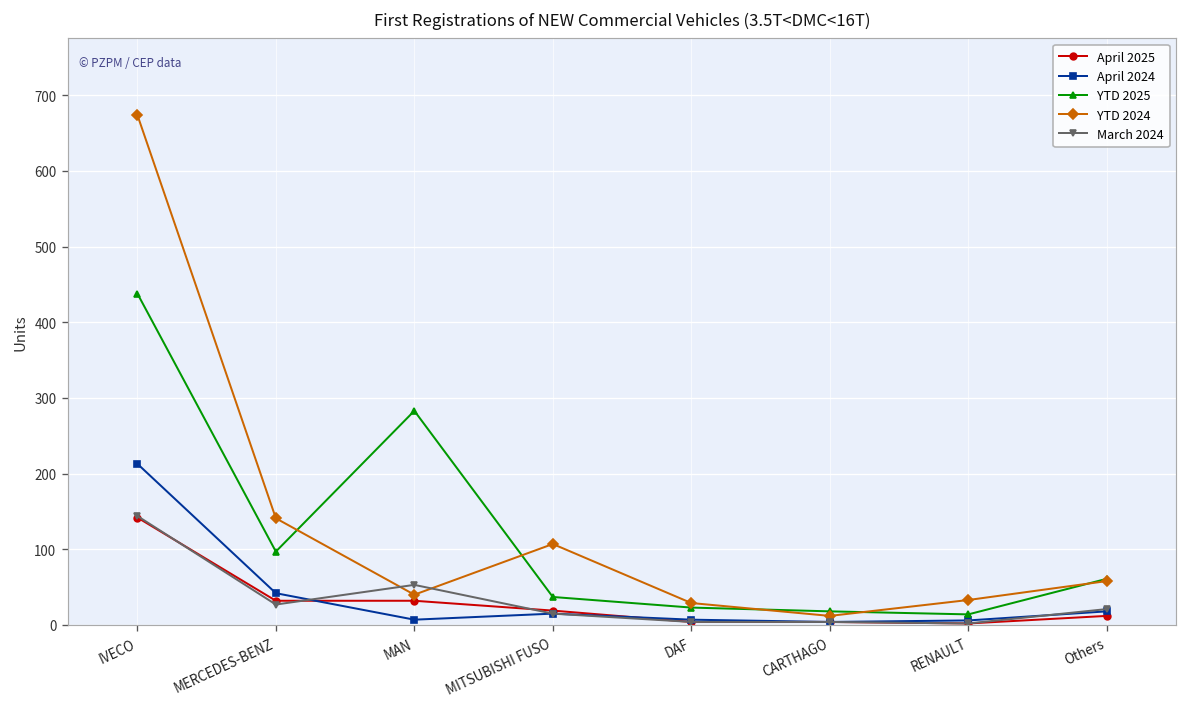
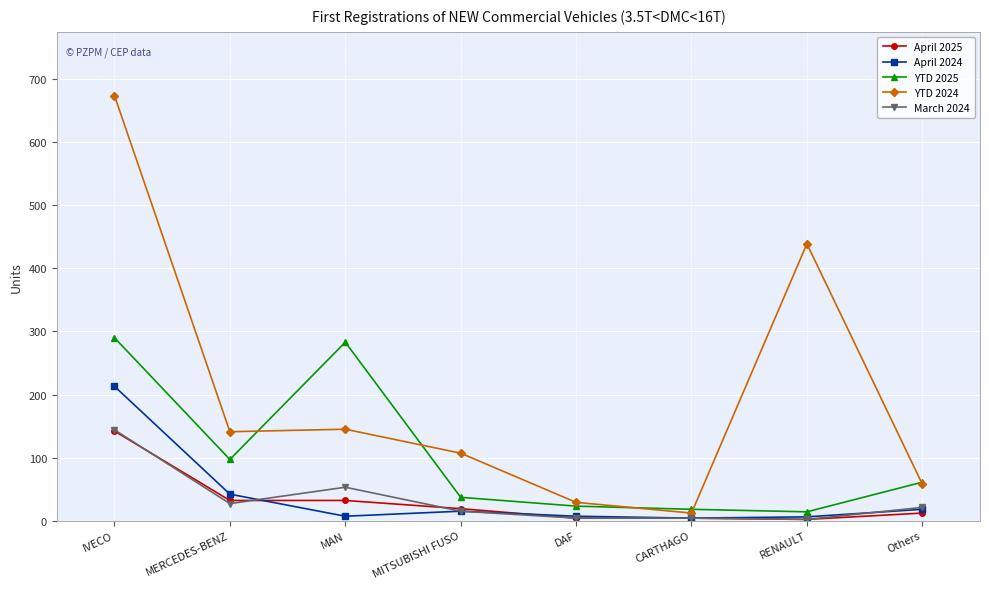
  {
    "April 2025": {
      "MERCEDES-BENZ": 30,
      "MAN": 30,
      "MITSUBISHI FUSO": 20,
      "Others": 10
    },
    "April 2024": {
      "IVECO": 210,
      "MERCEDES-BENZ": 40,
      "MAN": 10
    },
    "YTD 2025": {
-     "IVECO": 440,
+     "IVECO": 290,
      "MERCEDES-BENZ": 100,
      "MAN": 280,
      "MITSUBISHI FUSO": 40,
      "DAF": 20,
      "CARTHAGO": 20,
      "RENAULT": 10
    },
    "YTD 2024": {
      "IVECO": 670,
      "MERCEDES-BENZ": 140,
-     "MAN": 40,
+     "MAN": 150,
      "MITSUBISHI FUSO": 110,
      "DAF": 30,
      "CARTHAGO": 10,
-     "RENAULT": 30
+     "RENAULT": 440
    },
    "March 2024": {
      "MERCEDES-BENZ": 30,
      "MAN": 50
    }
  }
